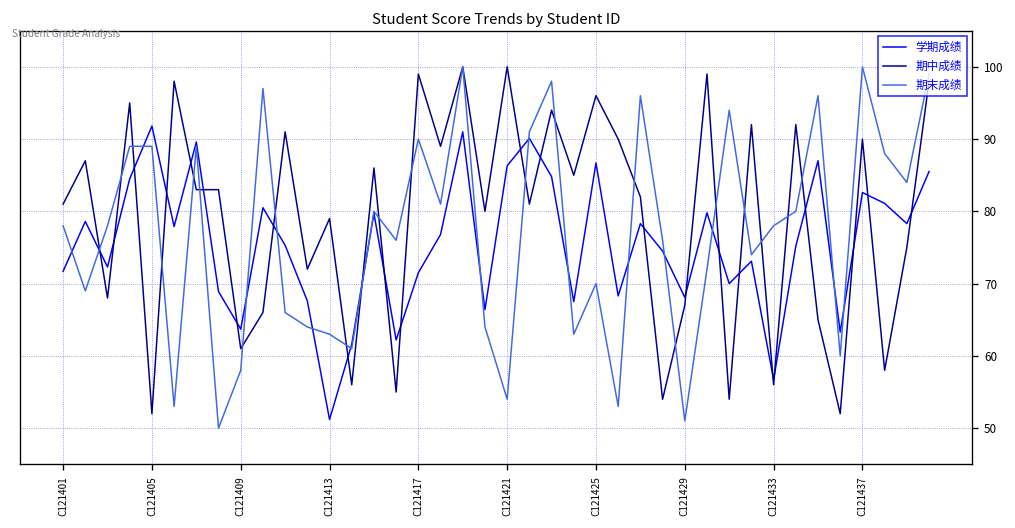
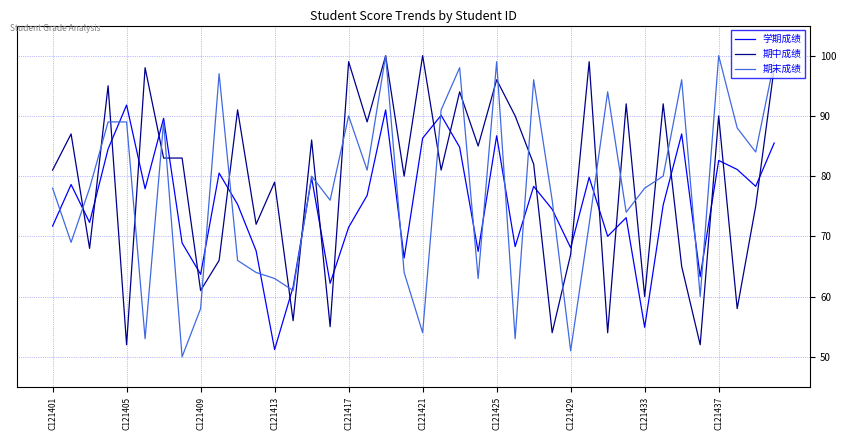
  {
    "学期成绩": {
      "C121401": 72,
      "C121405": 92,
      "C121409": 64,
      "C121413": 51,
      "C121417": 72,
      "C121421": 86,
      "C121425": 87,
      "C121429": 68,
-     "C121433": 57,
+     "C121433": 55,
      "C121437": 83
    },
    "期中成绩": {
      "C121401": 81,
      "C121405": 52,
      "C121409": 61,
      "C121413": 79,
      "C121417": 99,
      "C121421": 100,
      "C121425": 96,
      "C121429": 67,
-     "C121433": 56,
+     "C121433": 60,
      "C121437": 90
    },
    "期末成绩": {
      "C121401": 78,
      "C121405": 89,
      "C121409": 58,
      "C121413": 63,
      "C121417": 90,
      "C121421": 54,
-     "C121425": 70,
+     "C121425": 99,
      "C121429": 51,
      "C121433": 78,
      "C121437": 100
    }
  }
